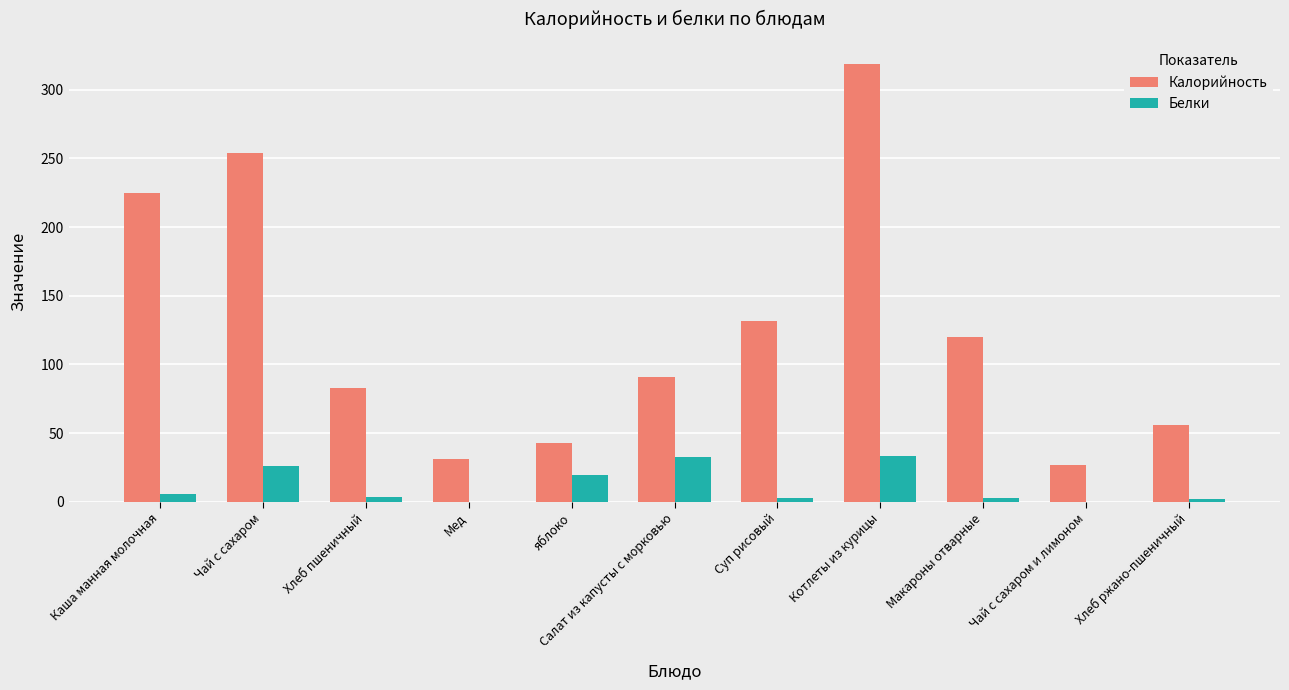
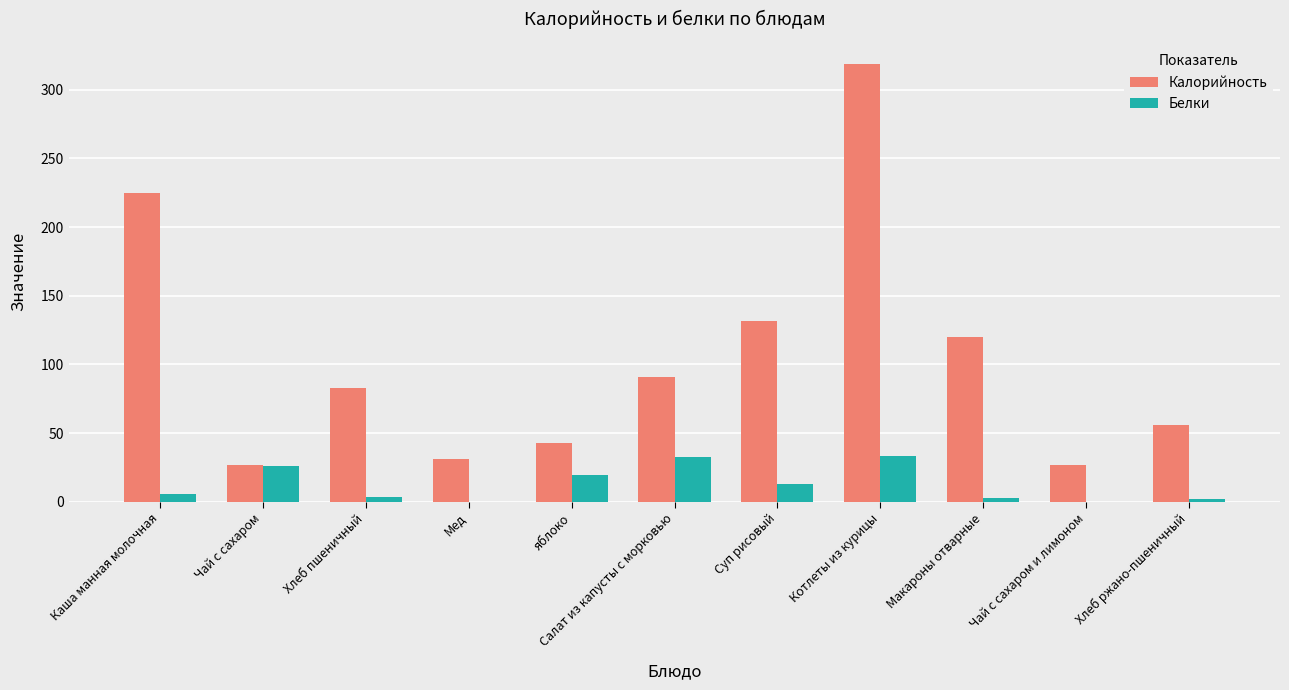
  {
    "Калорийность": {
      "Каша манная молочная": 225,
-     "Чай с сахаром": 254,
+     "Чай с сахаром": 27,
      "Хлеб пшеничный": 83,
      "Мед": 31,
      "яблоко": 43,
      "Салат из капусты с морковью": 91,
      "Суп рисовый": 131,
      "Котлеты из курицы": 319,
      "Макароны отварные": 120,
      "Чай с сахаром и лимоном": 27,
      "Хлеб ржано-пшеничный": 56
    },
    "Белки": {
      "Каша манная молочная": 6,
      "Чай с сахаром": 26,
      "Хлеб пшеничный": 3,
      "яблоко": 19,
      "Салат из капусты с морковью": 33,
-     "Суп рисовый": 2,
+     "Суп рисовый": 13,
      "Котлеты из курицы": 33,
      "Макароны отварные": 2,
      "Хлеб ржано-пшеничный": 2
    }
  }
